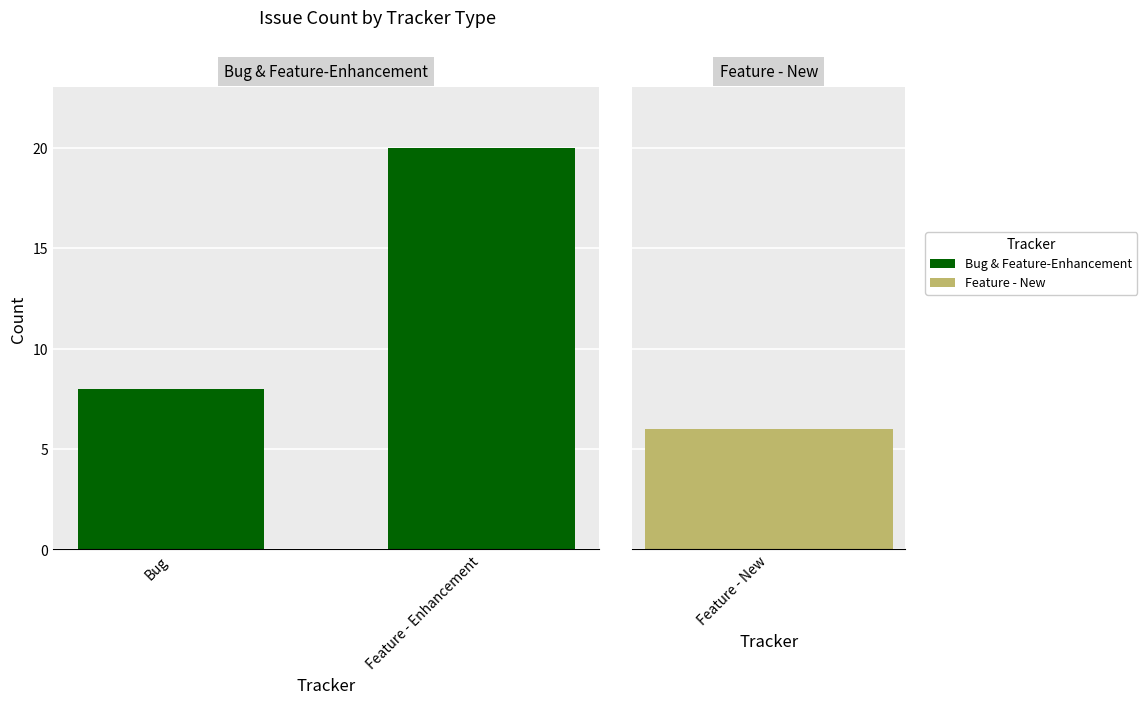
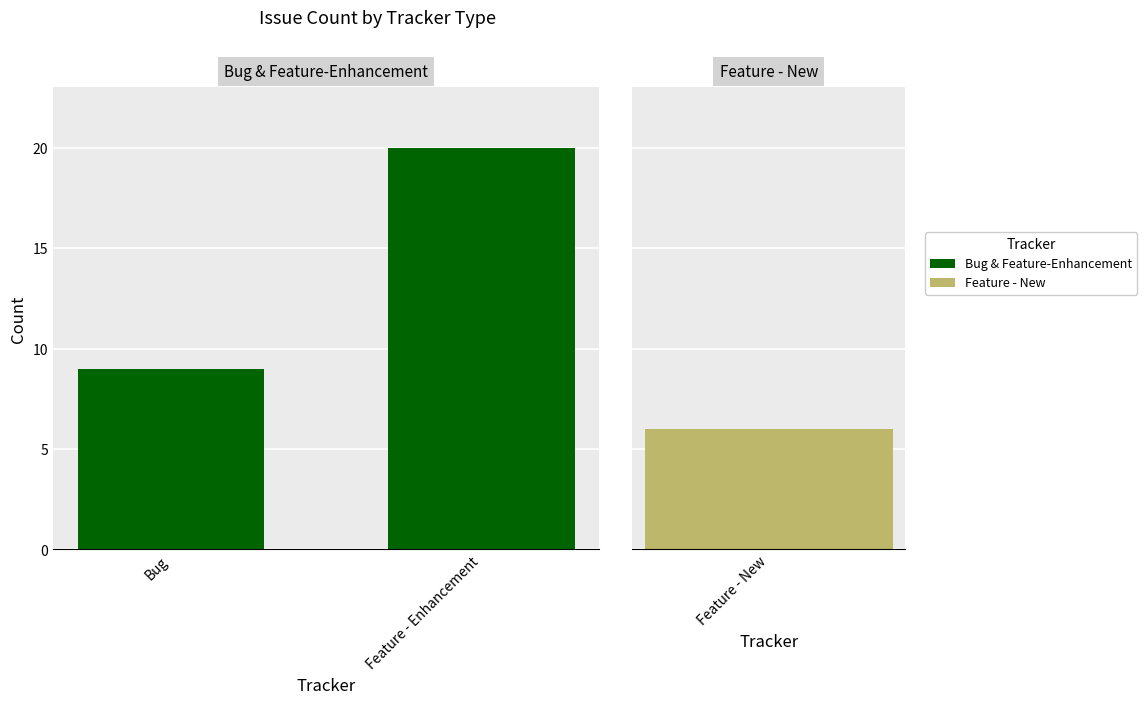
  {
    "Bug & Feature-Enhancement": {
-     "Bug": 8,
+     "Bug": 9,
      "Feature - Enhancement": 20
    }
  }
